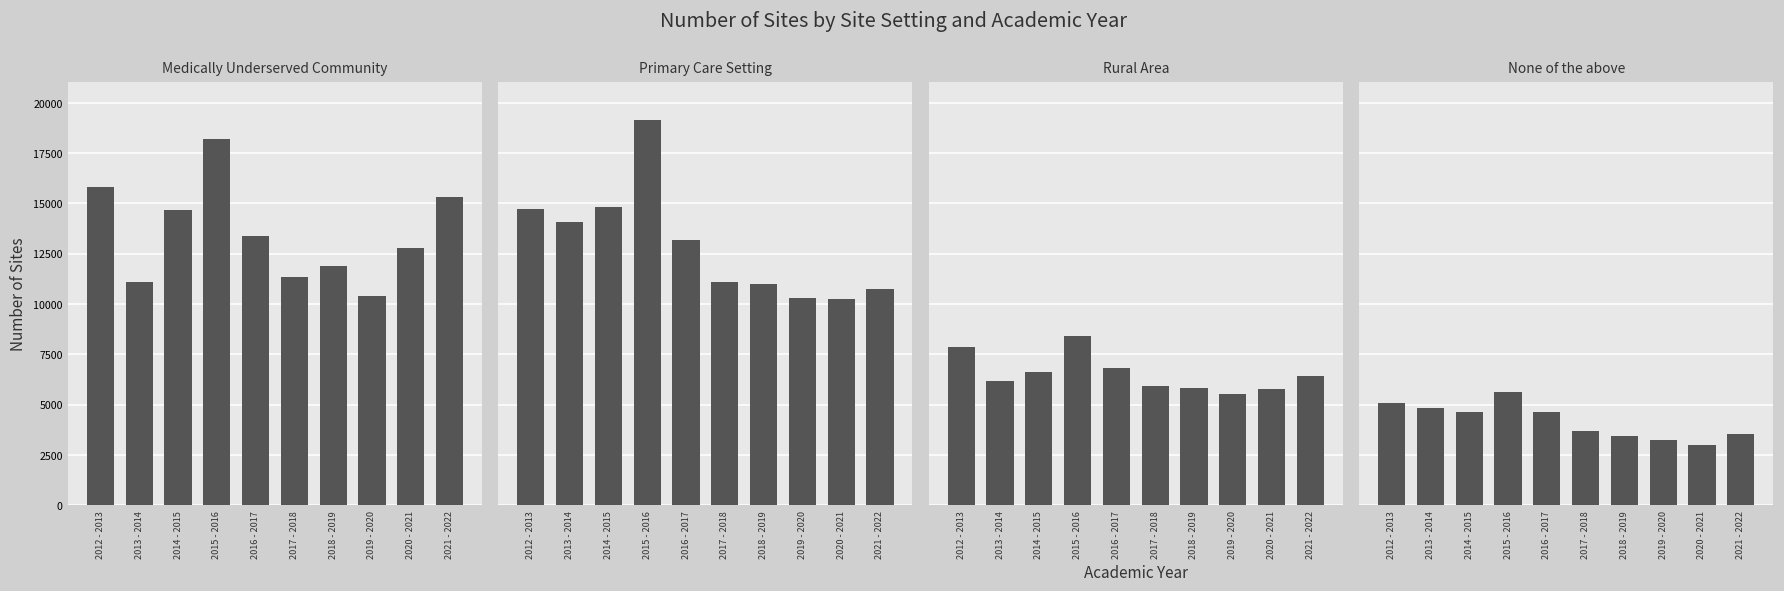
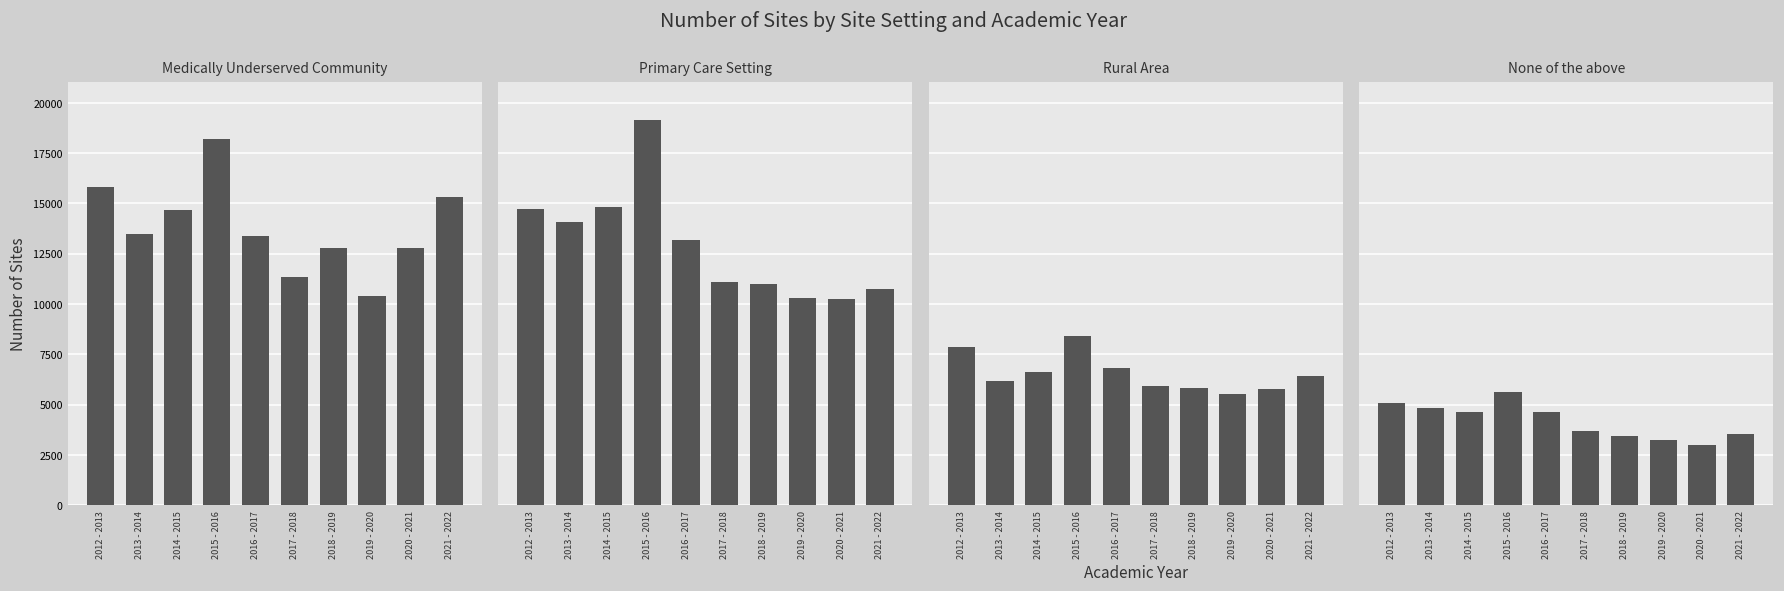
  {
    "Medically Underserved Community": {
      "2012 - 2013": 15800,
-     "2013 - 2014": 11100,
+     "2013 - 2014": 13500,
      "2014 - 2015": 14700,
      "2015 - 2016": 18200,
      "2016 - 2017": 13400,
      "2017 - 2018": 11400,
-     "2018 - 2019": 11900,
+     "2018 - 2019": 12800,
      "2019 - 2020": 10400,
      "2020 - 2021": 12800,
      "2021 - 2022": 15300
    }
  }
